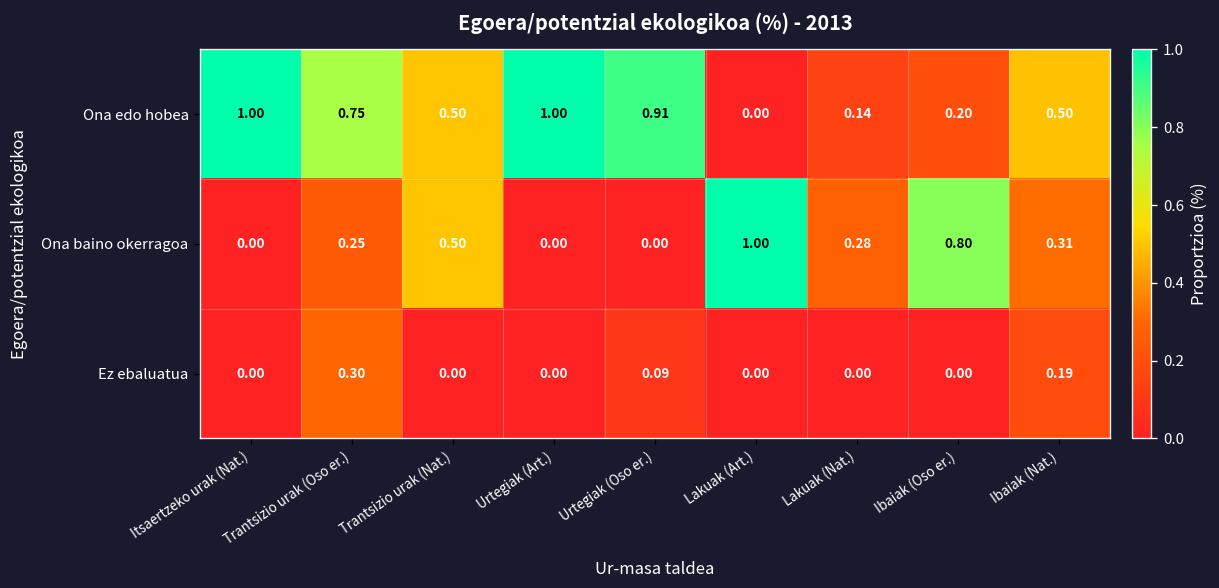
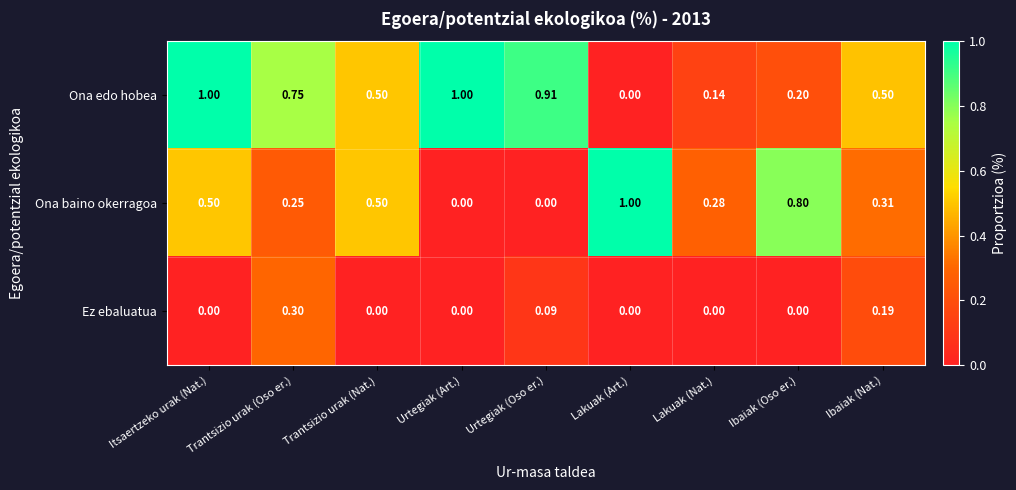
  {
    "Ona edo hobea": {
      "Itsaertzeko urak (Nat.)": 1.00,
      "Trantsizio urak (Oso er.)": 0.75,
      "Trantsizio urak (Nat.)": 0.50,
      "Urtegiak (Art.)": 1.00,
      "Urtegiak (Oso er.)": 0.91,
      "Lakuak (Art.)": 0.00,
      "Lakuak (Nat.)": 0.14,
      "Ibaiak (Oso er.)": 0.20,
      "Ibaiak (Nat.)": 0.50
    },
    "Ona baino okerragoa": {
-     "Itsaertzeko urak (Nat.)": 0.00,
+     "Itsaertzeko urak (Nat.)": 0.50,
      "Trantsizio urak (Oso er.)": 0.25,
      "Trantsizio urak (Nat.)": 0.50,
      "Urtegiak (Art.)": 0.00,
      "Urtegiak (Oso er.)": 0.00,
      "Lakuak (Art.)": 1.00,
      "Lakuak (Nat.)": 0.28,
      "Ibaiak (Oso er.)": 0.80,
      "Ibaiak (Nat.)": 0.31
    },
    "Ez ebaluatua": {
      "Itsaertzeko urak (Nat.)": 0.00,
      "Trantsizio urak (Oso er.)": 0.30,
      "Trantsizio urak (Nat.)": 0.00,
      "Urtegiak (Art.)": 0.00,
      "Urtegiak (Oso er.)": 0.09,
      "Lakuak (Art.)": 0.00,
      "Lakuak (Nat.)": 0.00,
      "Ibaiak (Oso er.)": 0.00,
      "Ibaiak (Nat.)": 0.19
    }
  }
